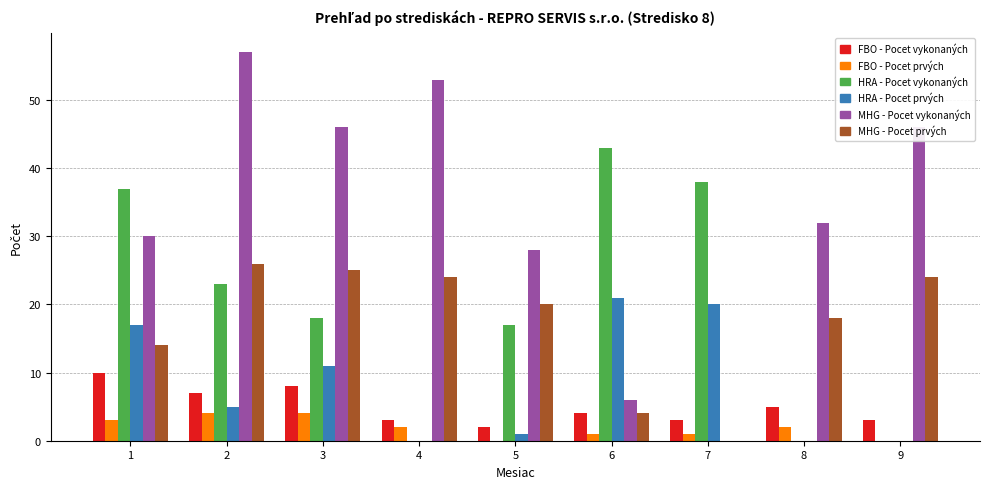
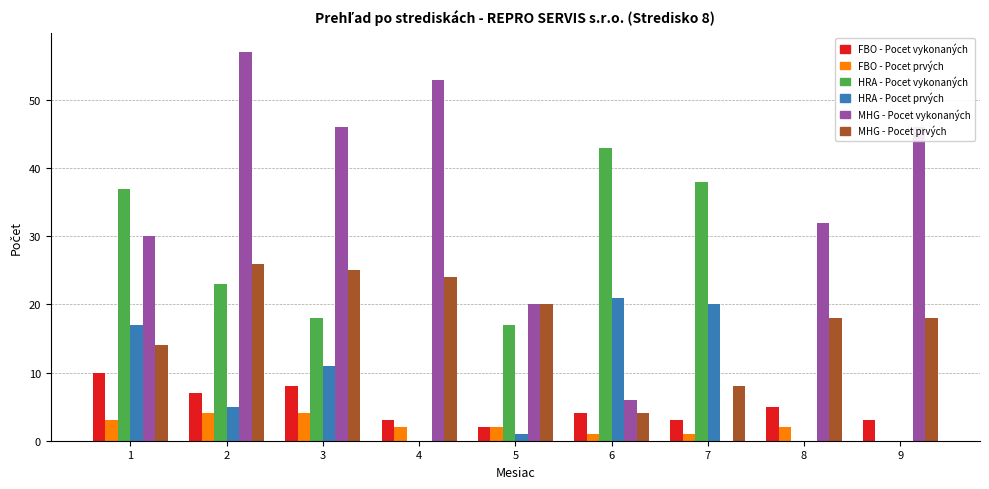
  {
    "FBO - Pocet vykonaných": {
      "1": 10,
      "2": 7,
      "3": 8,
      "4": 3,
      "5": 2,
      "6": 4,
      "7": 3,
      "8": 5,
      "9": 3
    },
    "FBO - Pocet prvých": {
      "1": 3,
      "2": 4,
      "3": 4,
      "4": 2,
-     "5": 0,
+     "5": 2,
      "6": 1,
      "7": 1,
      "8": 2,
      "9": 0
    },
    "HRA - Pocet vykonaných": {
      "1": 37,
      "2": 23,
      "3": 18,
      "4": 0,
      "5": 17,
      "6": 43,
      "7": 38,
      "8": 0,
      "9": 0
    },
    "HRA - Pocet prvých": {
      "1": 17,
      "2": 5,
      "3": 11,
      "4": 0,
      "5": 1,
      "6": 21,
      "7": 20,
      "8": 0,
      "9": 0
    },
    "MHG - Pocet vykonaných": {
      "1": 30,
      "2": 57,
      "3": 46,
      "4": 53,
-     "5": 28,
+     "5": 20,
      "6": 6,
      "7": 0,
      "8": 32
    },
    "MHG - Pocet prvých": {
      "1": 14,
      "2": 26,
      "3": 25,
      "4": 24,
      "5": 20,
      "6": 4,
-     "7": 0,
+     "7": 8,
      "8": 18,
-     "9": 24
+     "9": 18
    }
  }
